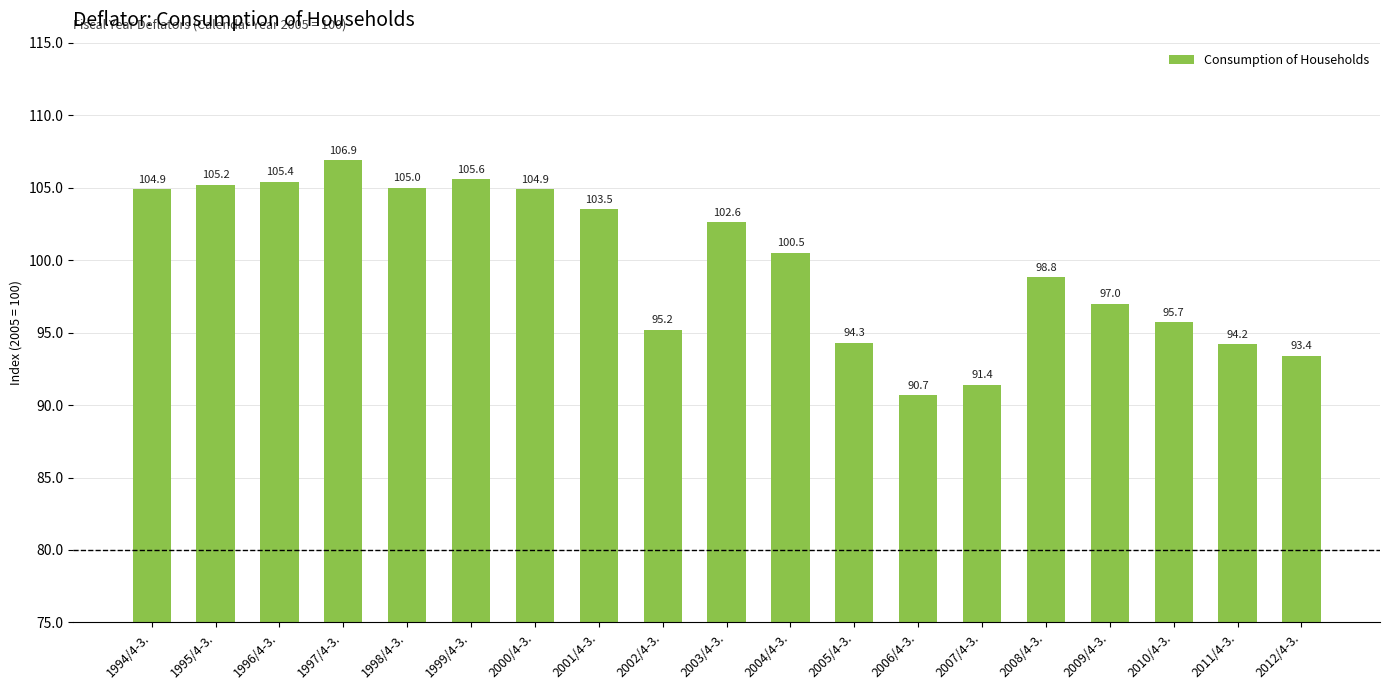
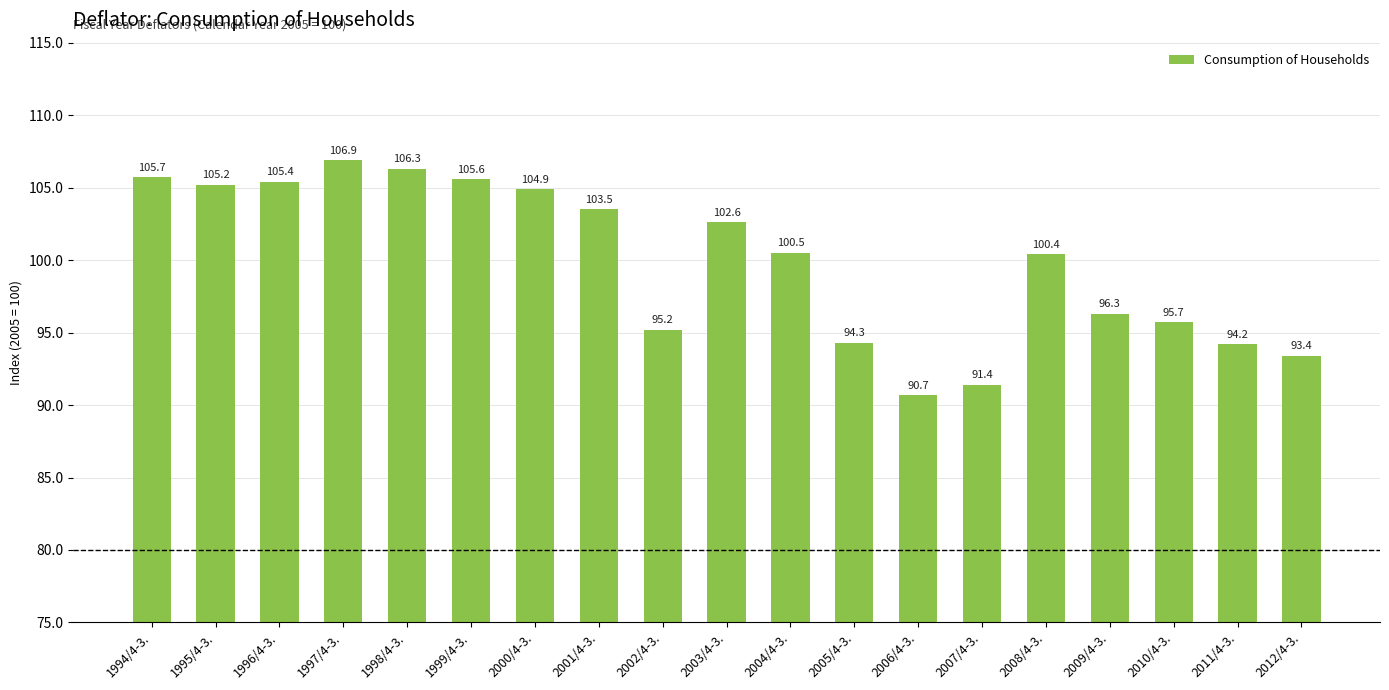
  {
-   "1994/4-3.": 104.9,
+   "1994/4-3.": 105.7,
    "1995/4-3.": 105.2,
    "1996/4-3.": 105.4,
    "1997/4-3.": 106.9,
-   "1998/4-3.": 105.0,
+   "1998/4-3.": 106.3,
    "1999/4-3.": 105.6,
    "2000/4-3.": 104.9,
    "2001/4-3.": 103.5,
    "2002/4-3.": 95.2,
    "2003/4-3.": 102.6,
    "2004/4-3.": 100.5,
    "2005/4-3.": 94.3,
    "2006/4-3.": 90.7,
    "2007/4-3.": 91.4,
-   "2008/4-3.": 98.8,
-   "2009/4-3.": 97.0,
+   "2008/4-3.": 100.4,
+   "2009/4-3.": 96.3,
    "2010/4-3.": 95.7,
    "2011/4-3.": 94.2,
    "2012/4-3.": 93.4
  }
